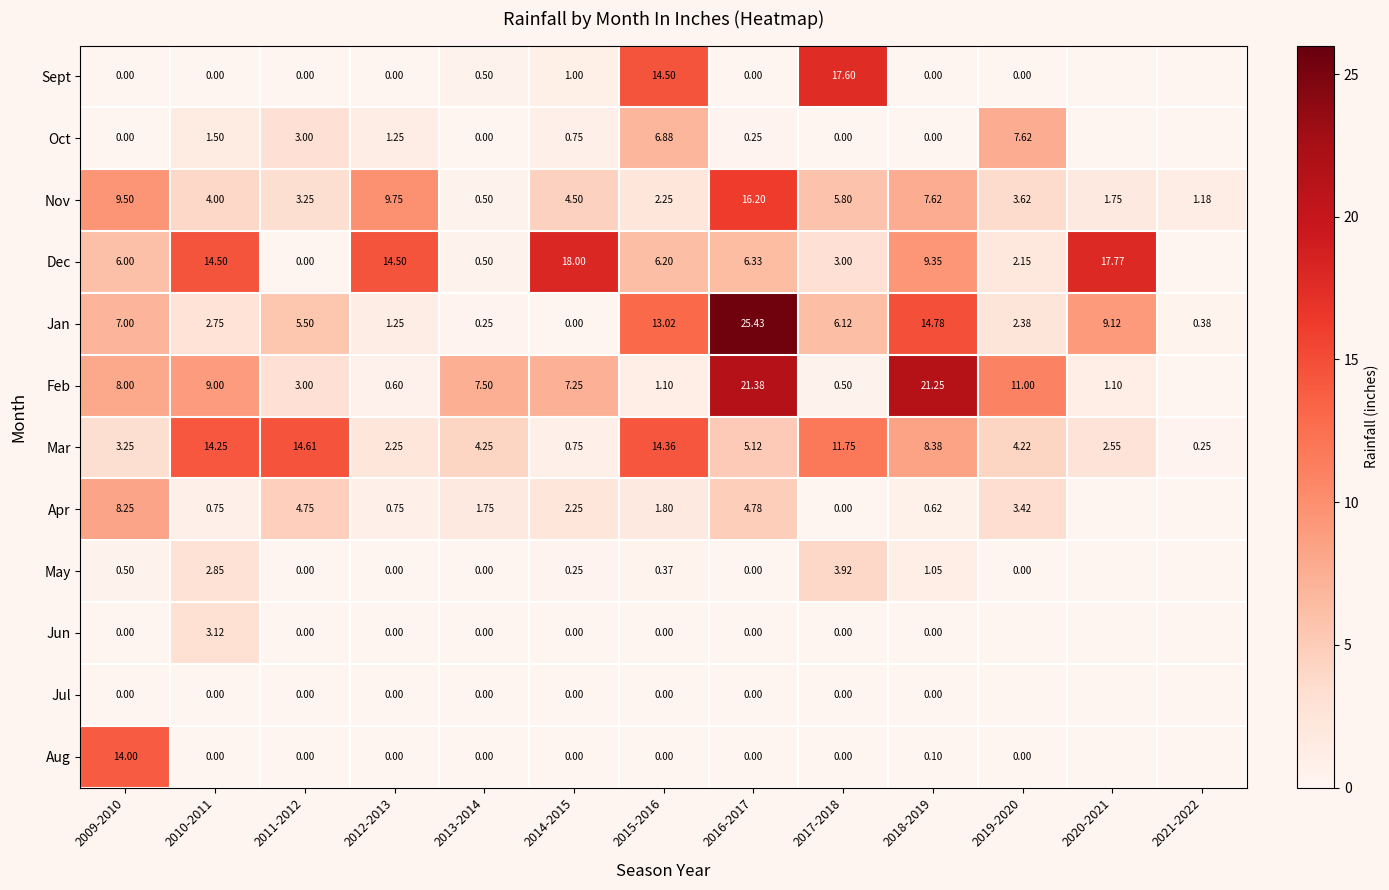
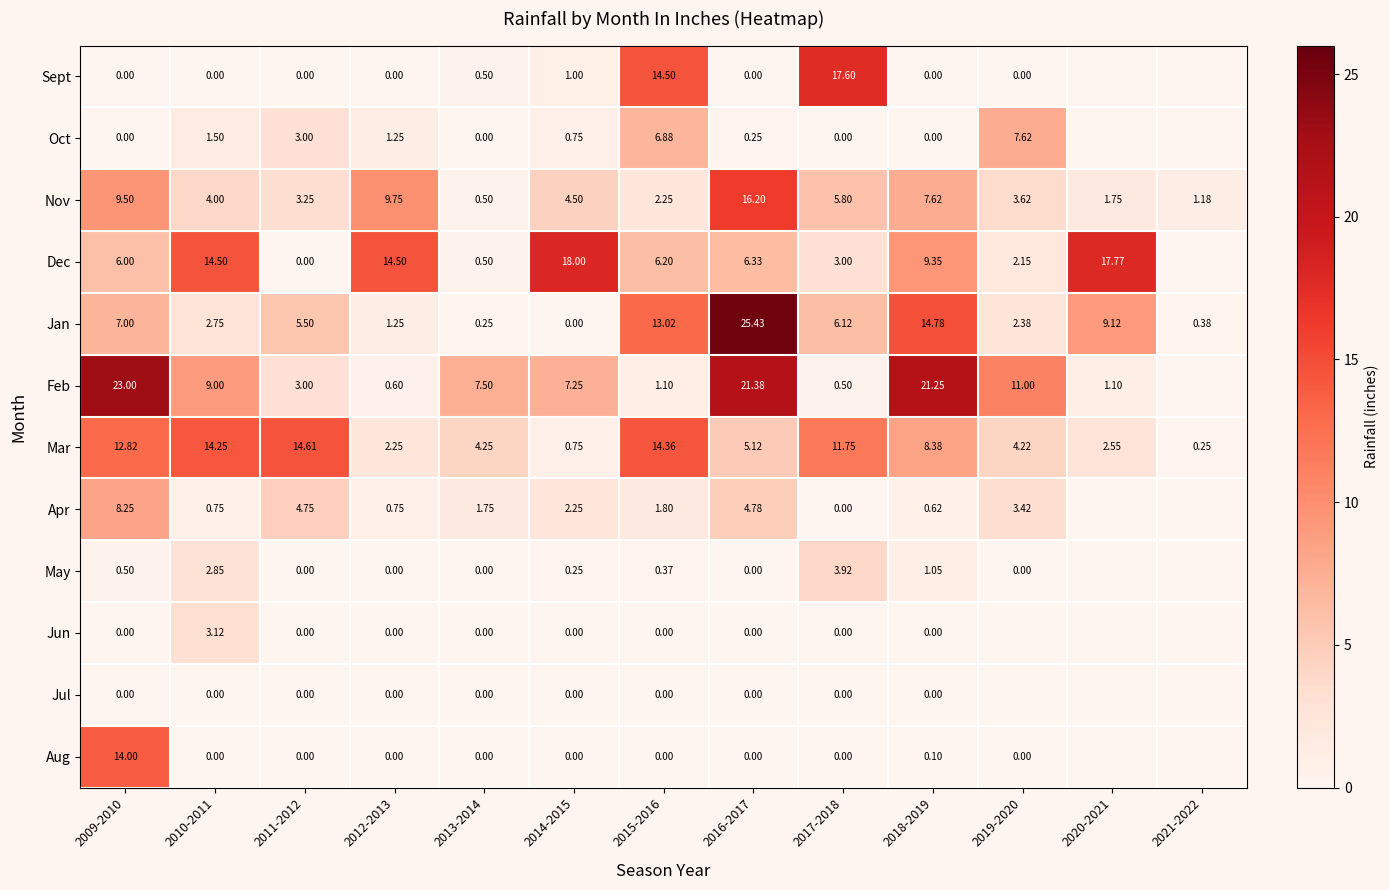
  {
    "Sept": {
      "2009-2010": 0.00,
      "2010-2011": 0.00,
      "2011-2012": 0.00,
      "2012-2013": 0.00,
      "2013-2014": 0.50,
      "2014-2015": 1.00,
      "2015-2016": 14.50,
      "2016-2017": 0.00,
      "2017-2018": 17.60,
      "2018-2019": 0.00,
      "2019-2020": 0.00
    },
    "Oct": {
      "2009-2010": 0.00,
      "2010-2011": 1.50,
      "2011-2012": 3.00,
      "2012-2013": 1.25,
      "2013-2014": 0.00,
      "2014-2015": 0.75,
      "2015-2016": 6.88,
      "2016-2017": 0.25,
      "2017-2018": 0.00,
      "2018-2019": 0.00,
      "2019-2020": 7.62
    },
    "Nov": {
      "2009-2010": 9.50,
      "2010-2011": 4.00,
      "2011-2012": 3.25,
      "2012-2013": 9.75,
      "2013-2014": 0.50,
      "2014-2015": 4.50,
      "2015-2016": 2.25,
      "2016-2017": 16.20,
      "2017-2018": 5.80,
      "2018-2019": 7.62,
      "2019-2020": 3.62,
      "2020-2021": 1.75,
      "2021-2022": 1.18
    },
    "Dec": {
      "2009-2010": 6.00,
      "2010-2011": 14.50,
      "2011-2012": 0.00,
      "2012-2013": 14.50,
      "2013-2014": 0.50,
      "2014-2015": 18.00,
      "2015-2016": 6.20,
      "2016-2017": 6.33,
      "2017-2018": 3.00,
      "2018-2019": 9.35,
      "2019-2020": 2.15,
      "2020-2021": 17.77
    },
    "Jan": {
      "2009-2010": 7.00,
      "2010-2011": 2.75,
      "2011-2012": 5.50,
      "2012-2013": 1.25,
      "2013-2014": 0.25,
      "2014-2015": 0.00,
      "2015-2016": 13.02,
      "2016-2017": 25.43,
      "2017-2018": 6.12,
      "2018-2019": 14.78,
      "2019-2020": 2.38,
      "2020-2021": 9.12,
      "2021-2022": 0.38
    },
    "Feb": {
-     "2009-2010": 8.00,
+     "2009-2010": 23.00,
      "2010-2011": 9.00,
      "2011-2012": 3.00,
      "2012-2013": 0.60,
      "2013-2014": 7.50,
      "2014-2015": 7.25,
      "2015-2016": 1.10,
      "2016-2017": 21.38,
      "2017-2018": 0.50,
      "2018-2019": 21.25,
      "2019-2020": 11.00,
      "2020-2021": 1.10
    },
    "Mar": {
-     "2009-2010": 3.25,
+     "2009-2010": 12.82,
      "2010-2011": 14.25,
      "2011-2012": 14.61,
      "2012-2013": 2.25,
      "2013-2014": 4.25,
      "2014-2015": 0.75,
      "2015-2016": 14.36,
      "2016-2017": 5.12,
      "2017-2018": 11.75,
      "2018-2019": 8.38,
      "2019-2020": 4.22,
      "2020-2021": 2.55,
      "2021-2022": 0.25
    },
    "Apr": {
      "2009-2010": 8.25,
      "2010-2011": 0.75,
      "2011-2012": 4.75,
      "2012-2013": 0.75,
      "2013-2014": 1.75,
      "2014-2015": 2.25,
      "2015-2016": 1.80,
      "2016-2017": 4.78,
      "2017-2018": 0.00,
      "2018-2019": 0.62,
      "2019-2020": 3.42
    },
    "May": {
      "2009-2010": 0.50,
      "2010-2011": 2.85,
      "2011-2012": 0.00,
      "2012-2013": 0.00,
      "2013-2014": 0.00,
      "2014-2015": 0.25,
      "2015-2016": 0.37,
      "2016-2017": 0.00,
      "2017-2018": 3.92,
      "2018-2019": 1.05,
      "2019-2020": 0.00
    },
    "Jun": {
      "2009-2010": 0.00,
      "2010-2011": 3.12,
      "2011-2012": 0.00,
      "2012-2013": 0.00,
      "2013-2014": 0.00,
      "2014-2015": 0.00,
      "2015-2016": 0.00,
      "2016-2017": 0.00,
      "2017-2018": 0.00,
      "2018-2019": 0.00
    },
    "Jul": {
      "2009-2010": 0.00,
      "2010-2011": 0.00,
      "2011-2012": 0.00,
      "2012-2013": 0.00,
      "2013-2014": 0.00,
      "2014-2015": 0.00,
      "2015-2016": 0.00,
      "2016-2017": 0.00,
      "2017-2018": 0.00,
      "2018-2019": 0.00
    },
    "Aug": {
      "2009-2010": 14.00,
      "2010-2011": 0.00,
      "2011-2012": 0.00,
      "2012-2013": 0.00,
      "2013-2014": 0.00,
      "2014-2015": 0.00,
      "2015-2016": 0.00,
      "2016-2017": 0.00,
      "2017-2018": 0.00,
      "2018-2019": 0.10,
      "2019-2020": 0.00
    }
  }
